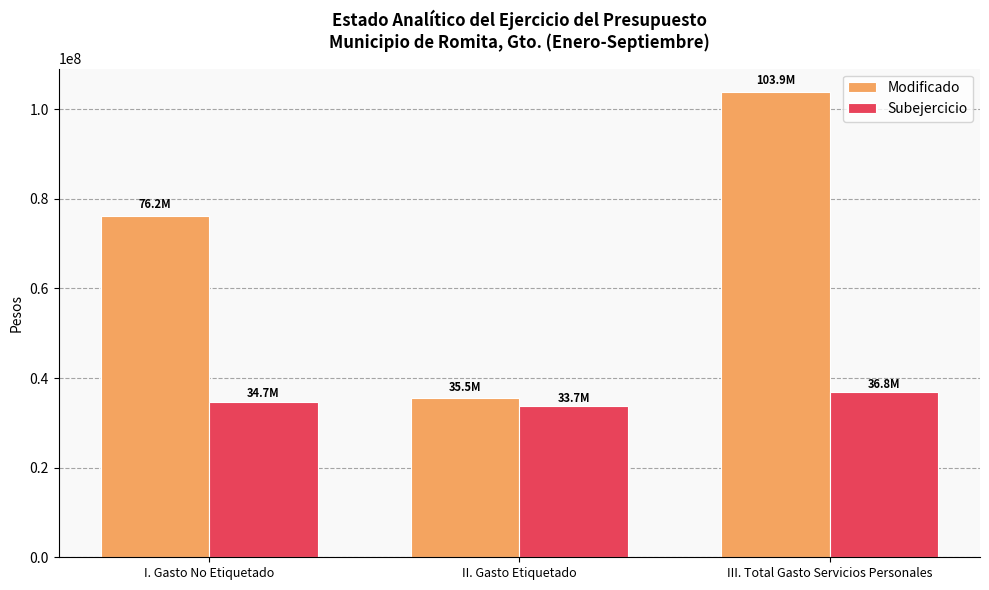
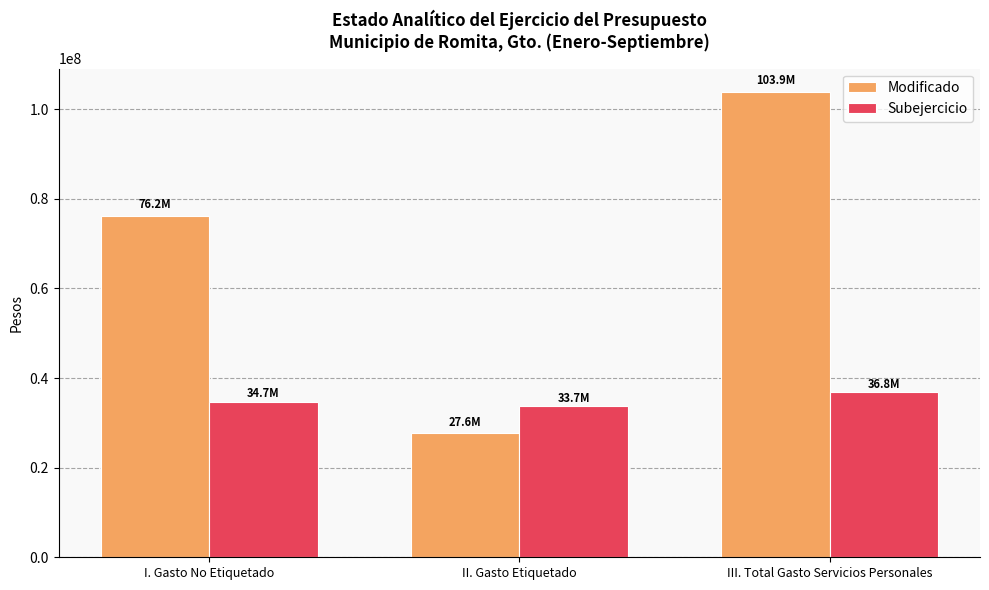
  {
    "Modificado": {
      "I. Gasto No Etiquetado": "76.2M",
-     "II. Gasto Etiquetado": "35.5M",
+     "II. Gasto Etiquetado": "27.6M",
      "III. Total Gasto Servicios Personales": "103.9M"
    },
    "Subejercicio": {
      "I. Gasto No Etiquetado": "34.7M",
      "II. Gasto Etiquetado": "33.7M",
      "III. Total Gasto Servicios Personales": "36.8M"
    }
  }
